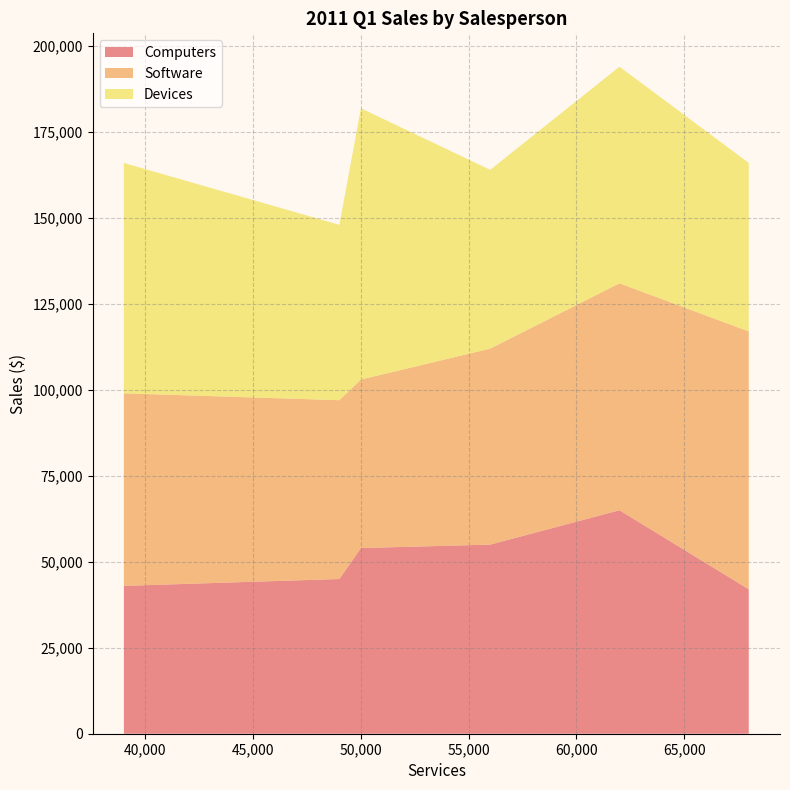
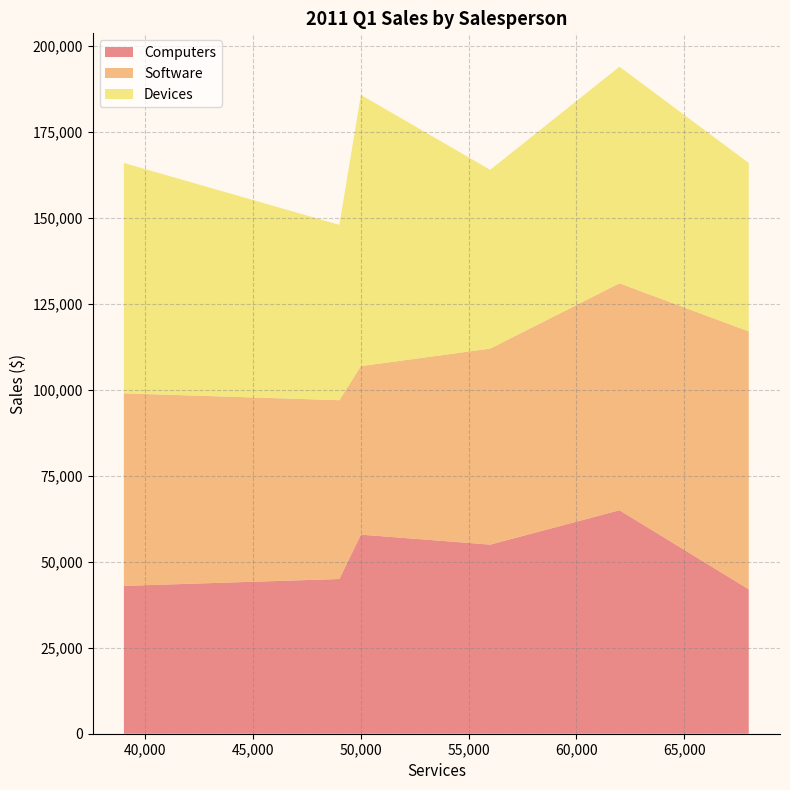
  {
    "Computers": {
-     "50,000": "54,000"
+     "50,000": "58,000"
    },
    "Software": {
      "50,000": "49,000"
    },
    "Devices": {
      "50,000": "79,000"
    }
  }
